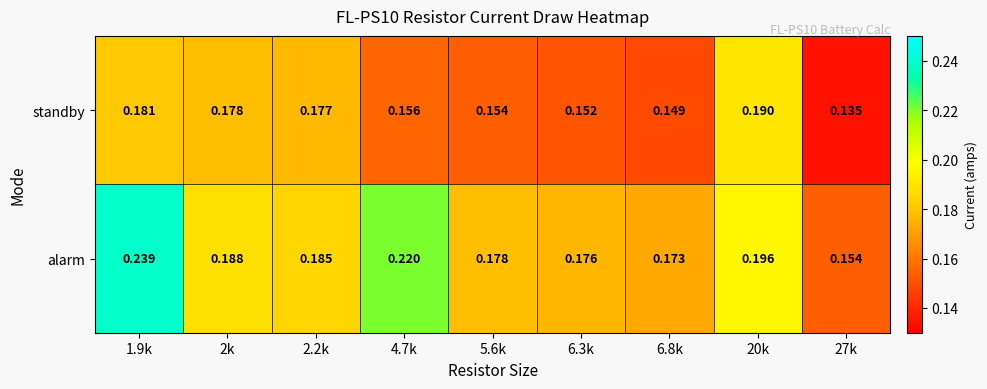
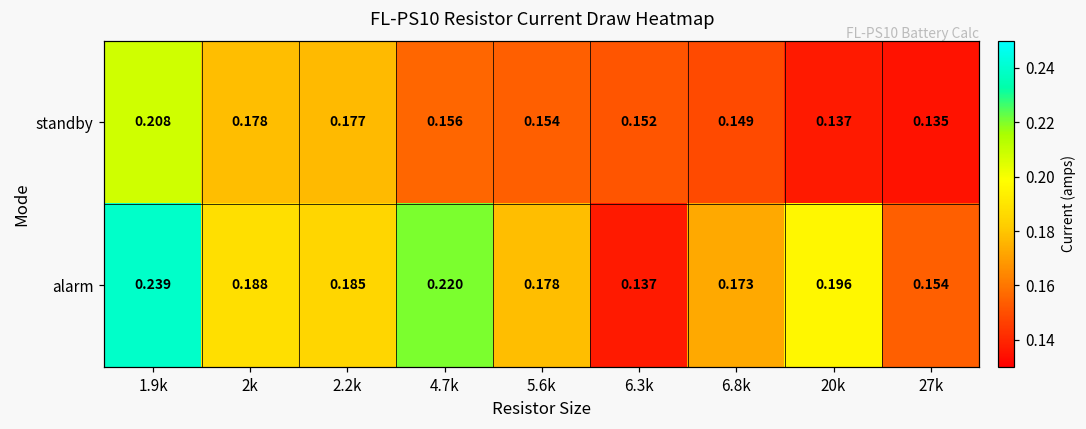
  {
    "standby": {
-     "1.9k": 0.181,
+     "1.9k": 0.208,
      "2k": 0.178,
      "2.2k": 0.177,
      "4.7k": 0.156,
      "5.6k": 0.154,
      "6.3k": 0.152,
      "6.8k": 0.149,
-     "20k": 0.190,
+     "20k": 0.137,
      "27k": 0.135
    },
    "alarm": {
      "1.9k": 0.239,
      "2k": 0.188,
      "2.2k": 0.185,
      "4.7k": 0.220,
      "5.6k": 0.178,
-     "6.3k": 0.176,
+     "6.3k": 0.137,
      "6.8k": 0.173,
      "20k": 0.196,
      "27k": 0.154
    }
  }
